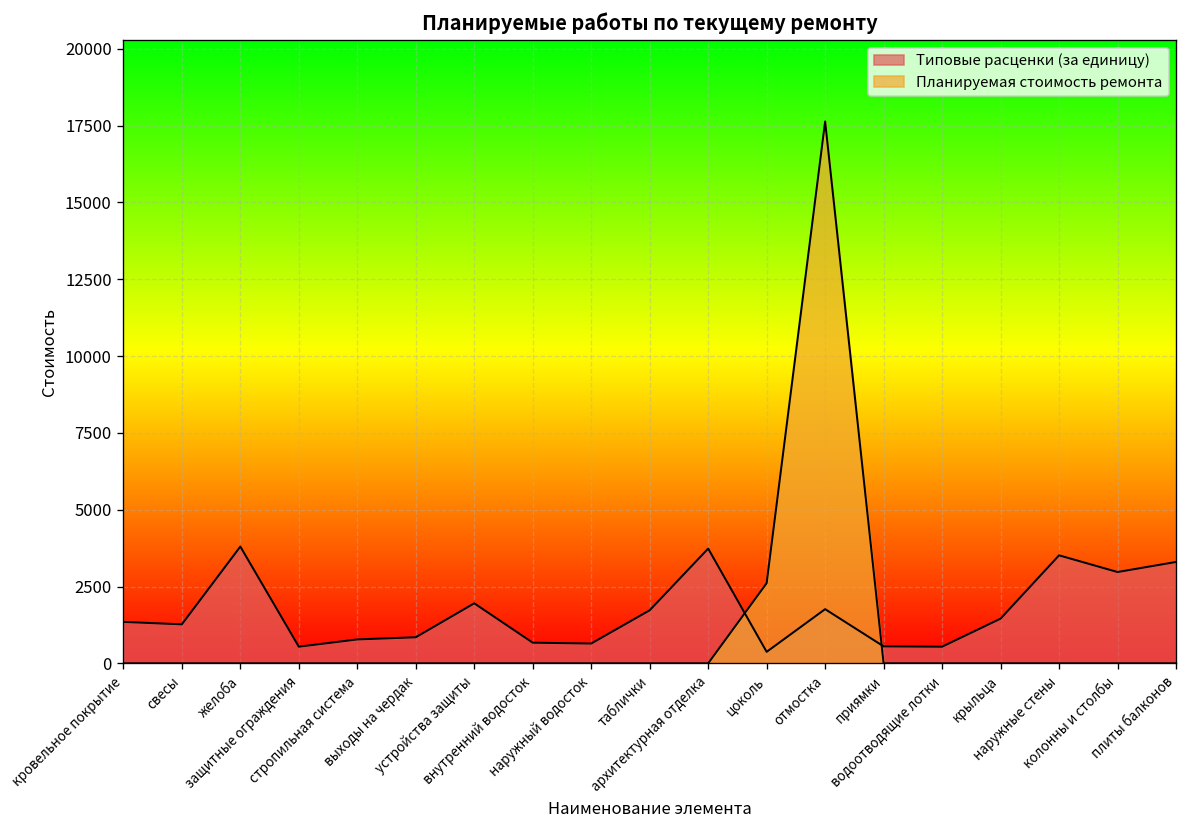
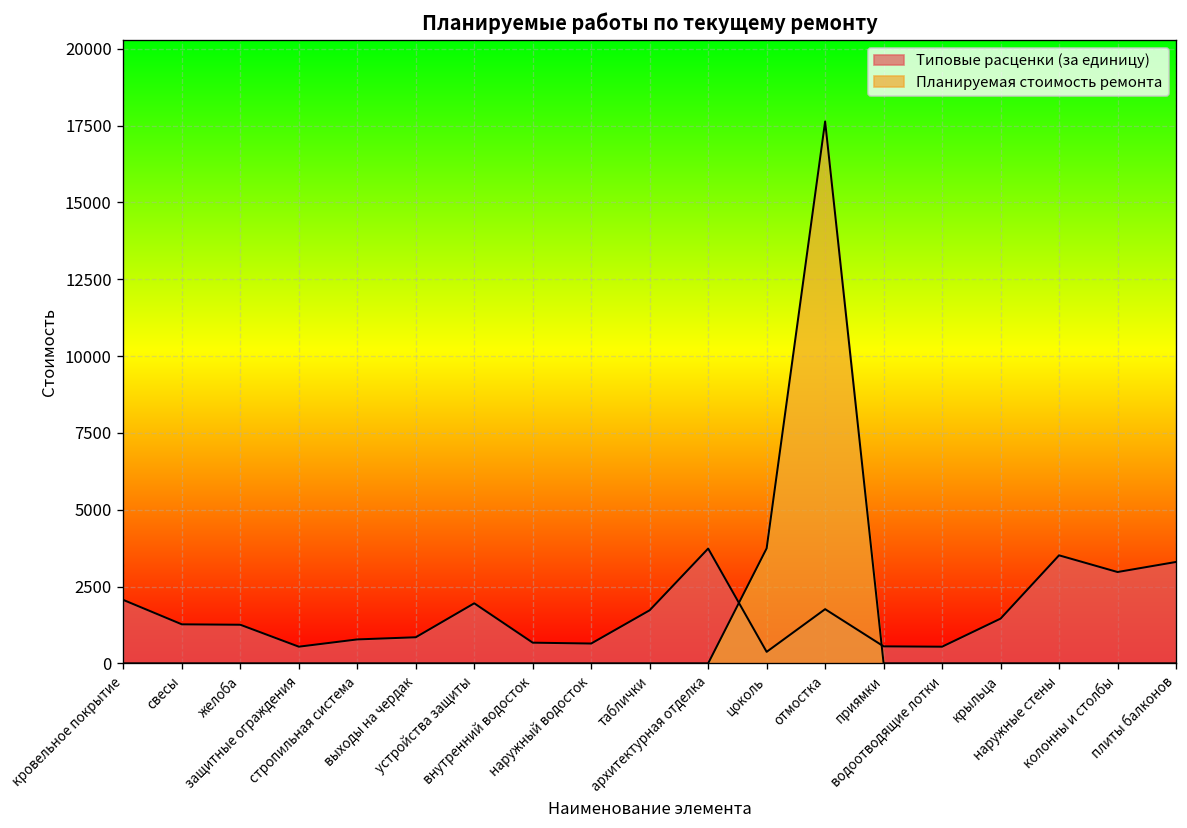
  {
    "Типовые расценки (за единицу)": {
-     "кровельное покрытие": 1300,
+     "кровельное покрытие": 2100,
      "свесы": 1300,
-     "желоба": 3800,
+     "желоба": 1300,
      "защитные ограждения": 500,
      "стропильная система": 800,
      "выходы на чердак": 800,
      "устройства защиты": 2000,
      "внутренний водосток": 700,
      "наружный водосток": 600,
      "таблички": 1700,
      "архитектурная отделка": 3700,
      "цоколь": 400,
      "отмостка": 1800,
      "приямки": 600,
      "водоотводящие лотки": 500,
      "крыльца": 1500,
      "наружные стены": 3500,
      "колонны и столбы": 3000,
      "плиты балконов": 3300
    },
    "Планируемая стоимость ремонта": {
      "кровельное покрытие": 0,
      "свесы": 0,
      "желоба": 0,
      "защитные ограждения": 0,
      "стропильная система": 0,
      "выходы на чердак": 0,
      "устройства защиты": 0,
      "внутренний водосток": 0,
      "наружный водосток": 0,
      "таблички": 0,
      "архитектурная отделка": 0,
-     "цоколь": 2600,
+     "цоколь": 3700,
      "отмостка": 17600,
      "приямки": 0,
      "водоотводящие лотки": 0,
      "крыльца": 0,
      "наружные стены": 0,
      "колонны и столбы": 0,
      "плиты балконов": 0
    }
  }
